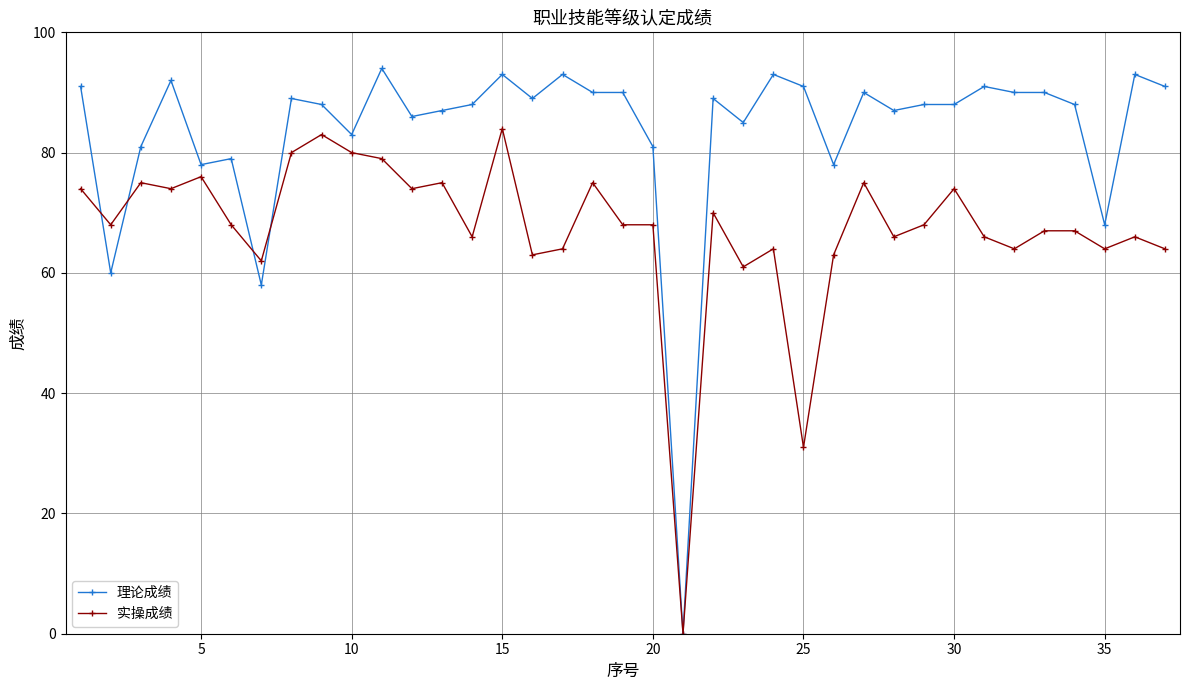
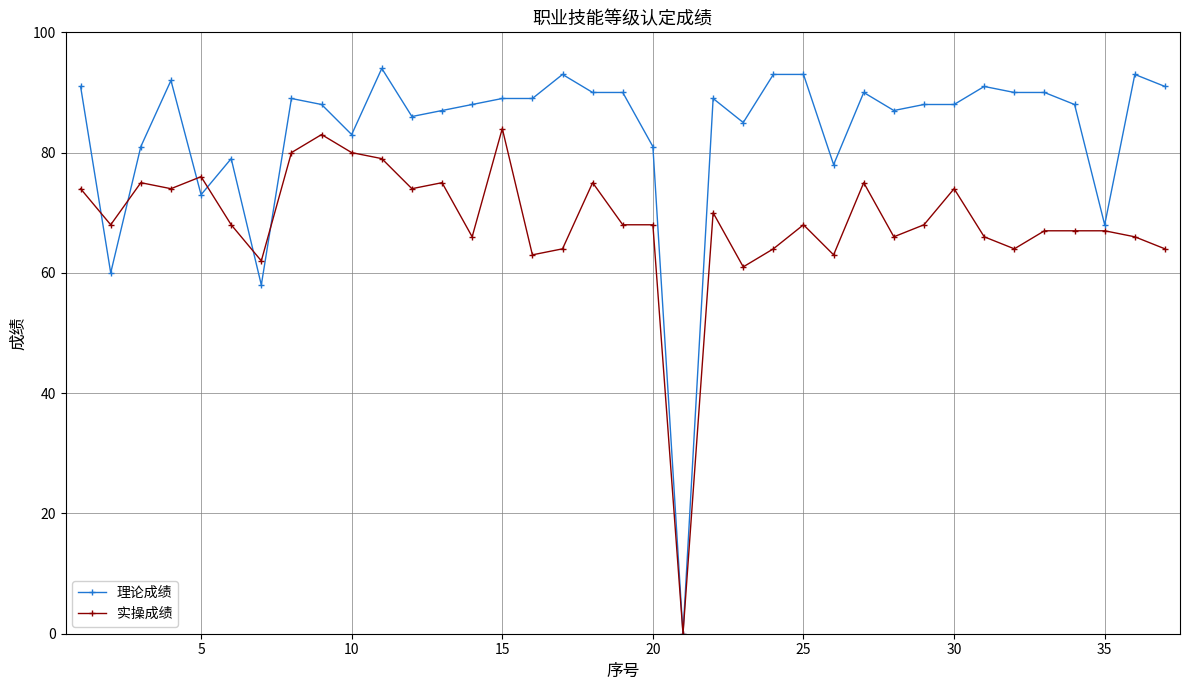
  {
    "理论成绩": {
-     "5": 78,
+     "5": 73,
      "10": 83,
-     "15": 93,
+     "15": 89,
      "20": 81,
-     "25": 91,
+     "25": 93,
      "30": 88,
      "35": 68
    },
    "实操成绩": {
      "5": 76,
      "10": 80,
      "15": 84,
      "20": 68,
-     "25": 31,
+     "25": 68,
      "30": 74,
-     "35": 64
+     "35": 67
    }
  }
